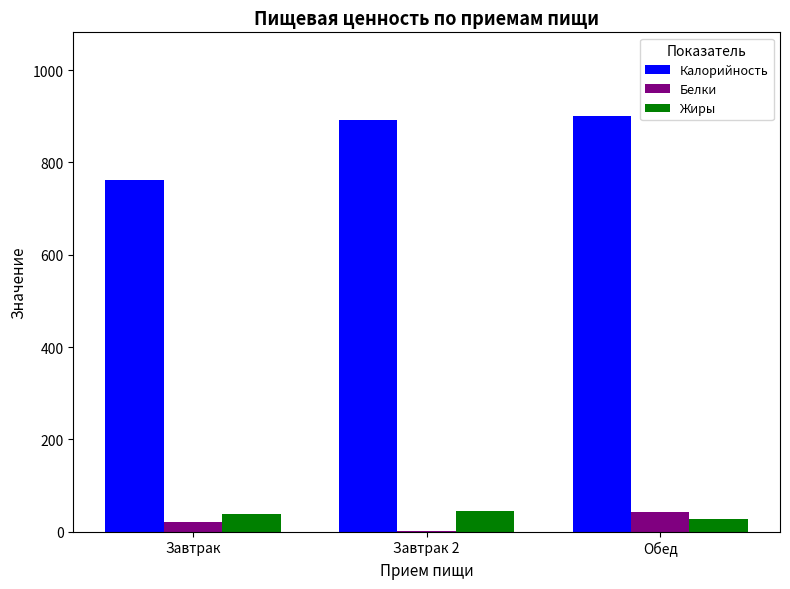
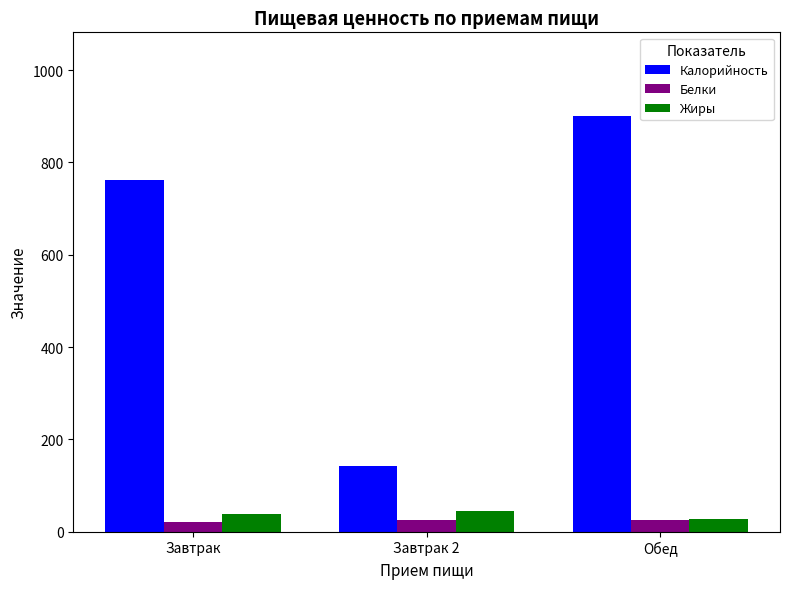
  {
    "Калорийность": {
      "Завтрак": 760,
-     "Завтрак 2": 890,
+     "Завтрак 2": 140,
      "Обед": 900
    },
    "Белки": {
      "Завтрак": 20,
-     "Завтрак 2": 0,
-     "Обед": 40
+     "Завтрак 2": 30,
+     "Обед": 30
    },
    "Жиры": {
      "Завтрак": 40,
      "Завтрак 2": 50,
      "Обед": 30
    }
  }
